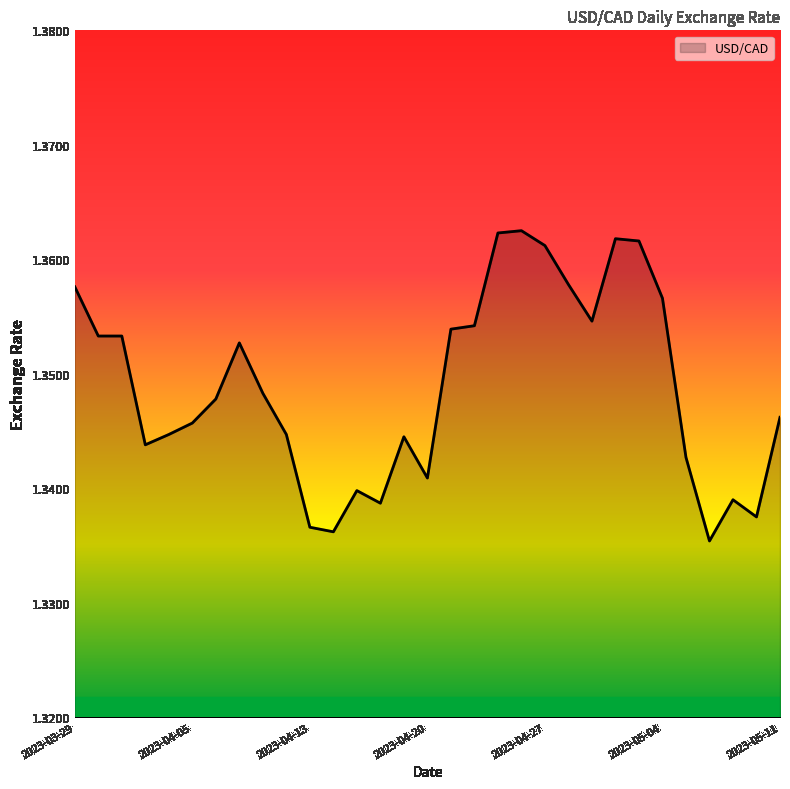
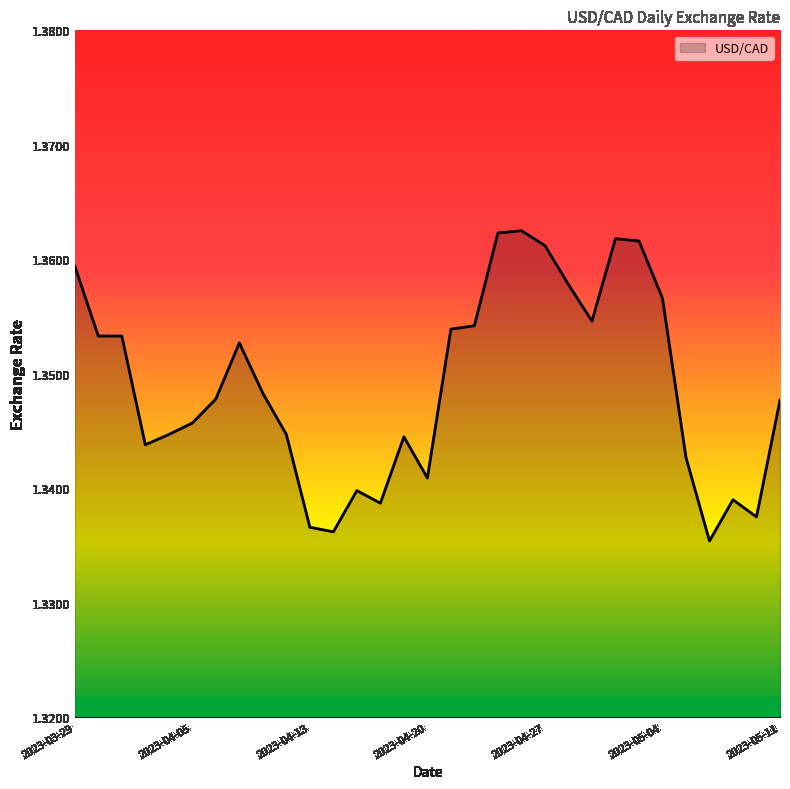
  {
-   "2023-03-29": 1.3576,
+   "2023-03-29": 1.3594,
    "2023-04-05": 1.3457,
    "2023-04-13": 1.3366,
    "2023-04-20": 1.3409,
    "2023-04-27": 1.3612,
    "2023-05-04": 1.3566,
-   "2023-05-11": 1.3462
+   "2023-05-11": 1.3477
  }
